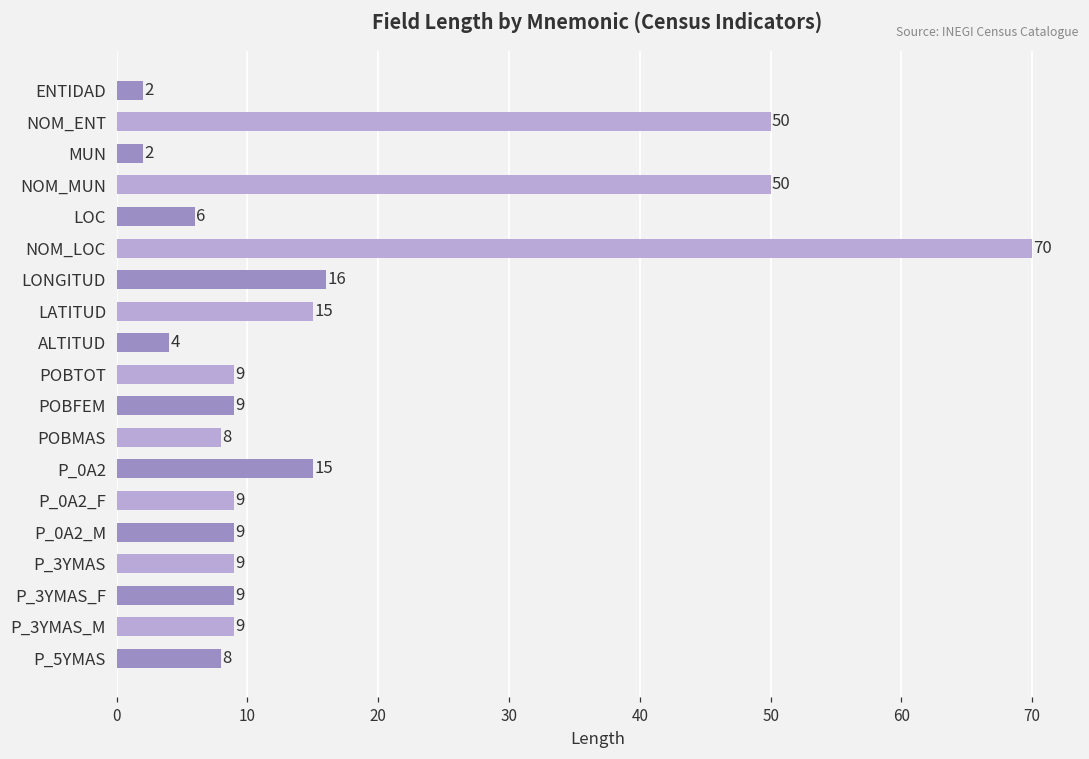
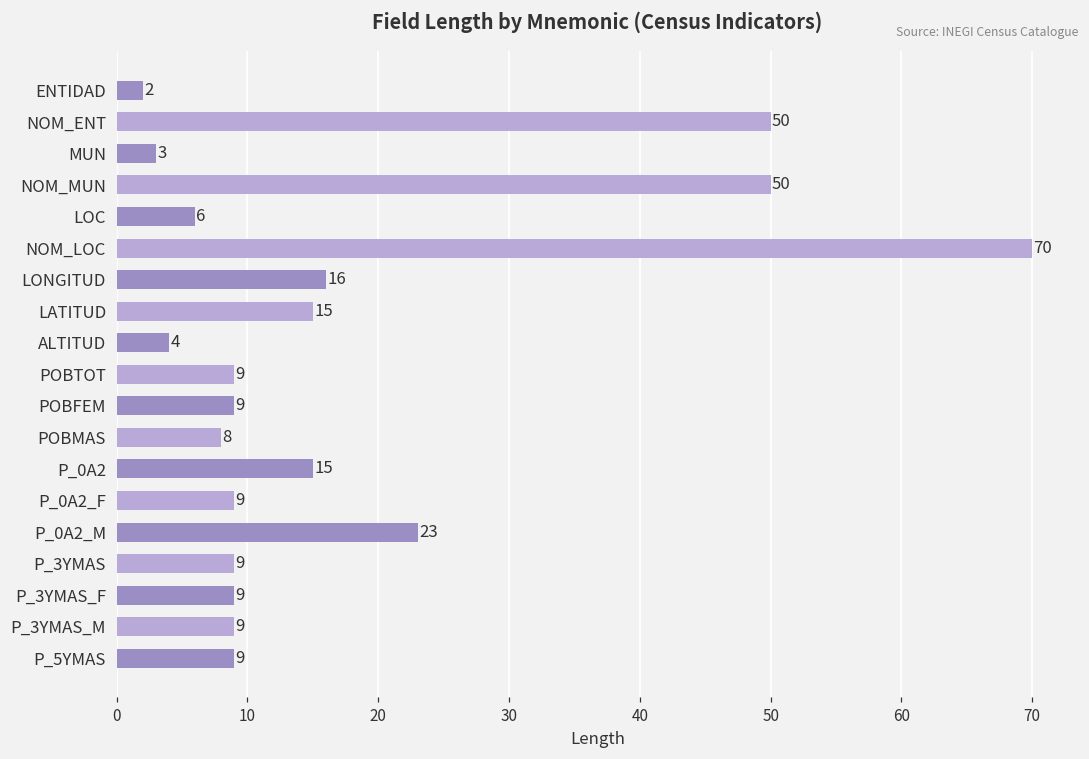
  {
    "ENTIDAD": 2,
    "NOM_ENT": 50,
-   "MUN": 2,
+   "MUN": 3,
    "NOM_MUN": 50,
    "LOC": 6,
    "NOM_LOC": 70,
    "LONGITUD": 16,
    "LATITUD": 15,
    "ALTITUD": 4,
    "POBTOT": 9,
    "POBFEM": 9,
    "POBMAS": 8,
    "P_0A2": 15,
    "P_0A2_F": 9,
-   "P_0A2_M": 9,
+   "P_0A2_M": 23,
    "P_3YMAS": 9,
    "P_3YMAS_F": 9,
    "P_3YMAS_M": 9,
-   "P_5YMAS": 8
+   "P_5YMAS": 9
  }
